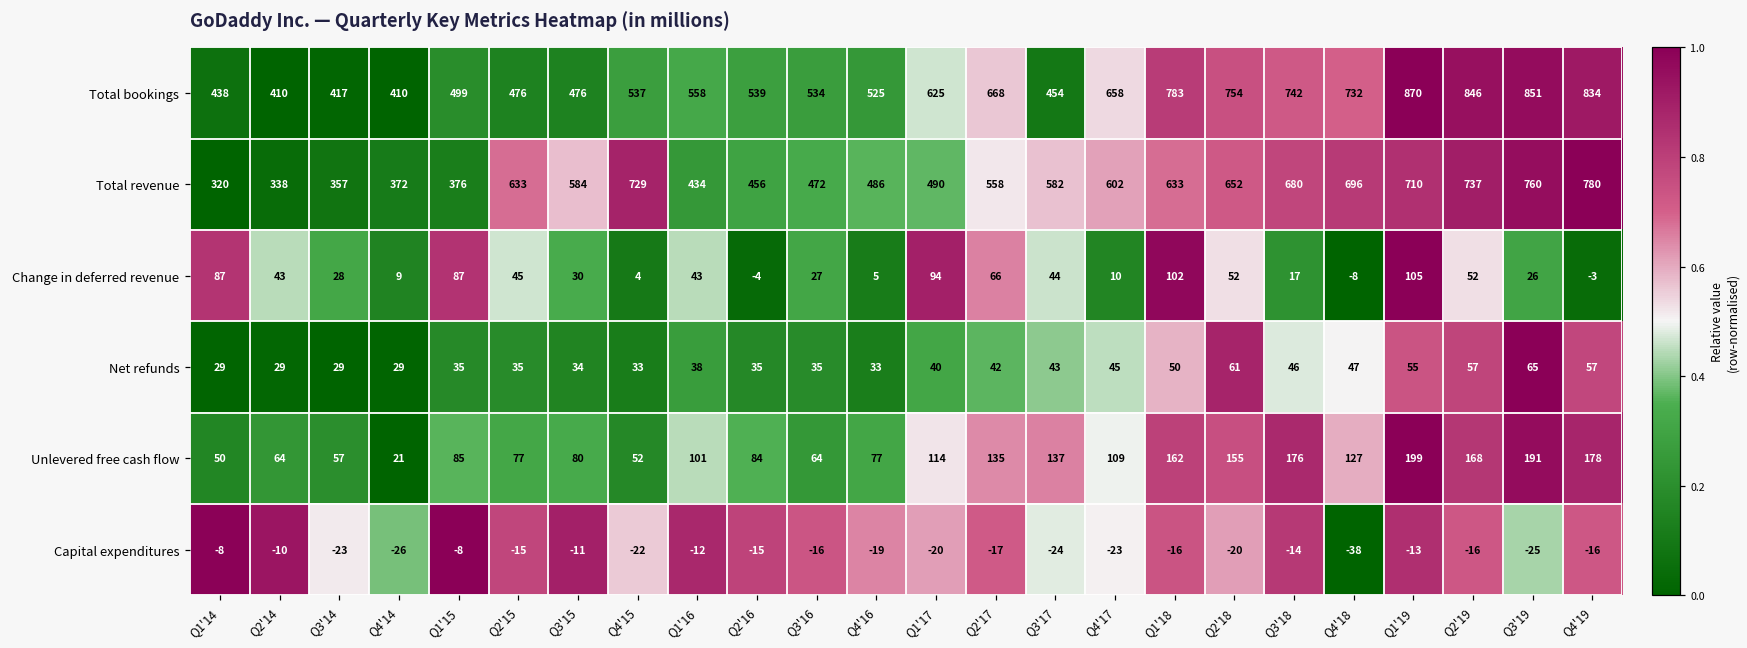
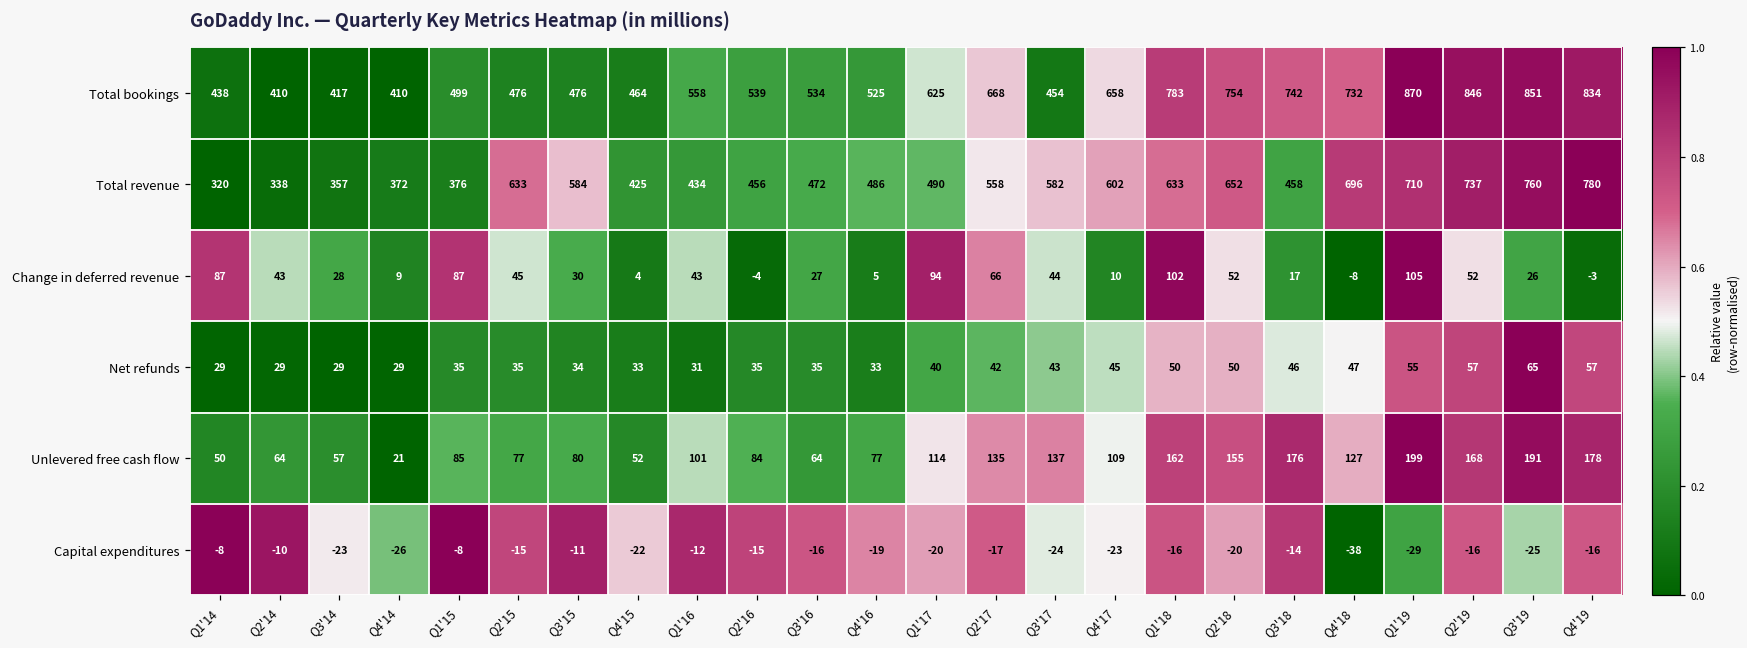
  {
    "Total bookings": {
      "Q1'14": 438,
      "Q2'14": 410,
      "Q3'14": 417,
      "Q4'14": 410,
      "Q1'15": 499,
      "Q2'15": 476,
      "Q3'15": 476,
-     "Q4'15": 537,
+     "Q4'15": 464,
      "Q1'16": 558,
      "Q2'16": 539,
      "Q3'16": 534,
      "Q4'16": 525,
      "Q1'17": 625,
      "Q2'17": 668,
      "Q3'17": 454,
      "Q4'17": 658,
      "Q1'18": 783,
      "Q2'18": 754,
      "Q3'18": 742,
      "Q4'18": 732,
      "Q1'19": 870,
      "Q2'19": 846,
      "Q3'19": 851,
      "Q4'19": 834
    },
    "Total revenue": {
      "Q1'14": 320,
      "Q2'14": 338,
      "Q3'14": 357,
      "Q4'14": 372,
      "Q1'15": 376,
      "Q2'15": 633,
      "Q3'15": 584,
-     "Q4'15": 729,
+     "Q4'15": 425,
      "Q1'16": 434,
      "Q2'16": 456,
      "Q3'16": 472,
      "Q4'16": 486,
      "Q1'17": 490,
      "Q2'17": 558,
      "Q3'17": 582,
      "Q4'17": 602,
      "Q1'18": 633,
      "Q2'18": 652,
-     "Q3'18": 680,
+     "Q3'18": 458,
      "Q4'18": 696,
      "Q1'19": 710,
      "Q2'19": 737,
      "Q3'19": 760,
      "Q4'19": 780
    },
    "Change in deferred revenue": {
      "Q1'14": 87,
      "Q2'14": 43,
      "Q3'14": 28,
      "Q4'14": 9,
      "Q1'15": 87,
      "Q2'15": 45,
      "Q3'15": 30,
      "Q4'15": 4,
      "Q1'16": 43,
      "Q2'16": -4,
      "Q3'16": 27,
      "Q4'16": 5,
      "Q1'17": 94,
      "Q2'17": 66,
      "Q3'17": 44,
      "Q4'17": 10,
      "Q1'18": 102,
      "Q2'18": 52,
      "Q3'18": 17,
      "Q4'18": -8,
      "Q1'19": 105,
      "Q2'19": 52,
      "Q3'19": 26,
      "Q4'19": -3
    },
    "Net refunds": {
      "Q1'14": 29,
      "Q2'14": 29,
      "Q3'14": 29,
      "Q4'14": 29,
      "Q1'15": 35,
      "Q2'15": 35,
      "Q3'15": 34,
      "Q4'15": 33,
-     "Q1'16": 38,
+     "Q1'16": 31,
      "Q2'16": 35,
      "Q3'16": 35,
      "Q4'16": 33,
      "Q1'17": 40,
      "Q2'17": 42,
      "Q3'17": 43,
      "Q4'17": 45,
      "Q1'18": 50,
-     "Q2'18": 61,
+     "Q2'18": 50,
      "Q3'18": 46,
      "Q4'18": 47,
      "Q1'19": 55,
      "Q2'19": 57,
      "Q3'19": 65,
      "Q4'19": 57
    },
    "Unlevered free cash flow": {
      "Q1'14": 50,
      "Q2'14": 64,
      "Q3'14": 57,
      "Q4'14": 21,
      "Q1'15": 85,
      "Q2'15": 77,
      "Q3'15": 80,
      "Q4'15": 52,
      "Q1'16": 101,
      "Q2'16": 84,
      "Q3'16": 64,
      "Q4'16": 77,
      "Q1'17": 114,
      "Q2'17": 135,
      "Q3'17": 137,
      "Q4'17": 109,
      "Q1'18": 162,
      "Q2'18": 155,
      "Q3'18": 176,
      "Q4'18": 127,
      "Q1'19": 199,
      "Q2'19": 168,
      "Q3'19": 191,
      "Q4'19": 178
    },
    "Capital expenditures": {
      "Q1'14": -8,
      "Q2'14": -10,
      "Q3'14": -23,
      "Q4'14": -26,
      "Q1'15": -8,
      "Q2'15": -15,
      "Q3'15": -11,
      "Q4'15": -22,
      "Q1'16": -12,
      "Q2'16": -15,
      "Q3'16": -16,
      "Q4'16": -19,
      "Q1'17": -20,
      "Q2'17": -17,
      "Q3'17": -24,
      "Q4'17": -23,
      "Q1'18": -16,
      "Q2'18": -20,
      "Q3'18": -14,
      "Q4'18": -38,
-     "Q1'19": -13,
+     "Q1'19": -29,
      "Q2'19": -16,
      "Q3'19": -25,
      "Q4'19": -16
    }
  }
